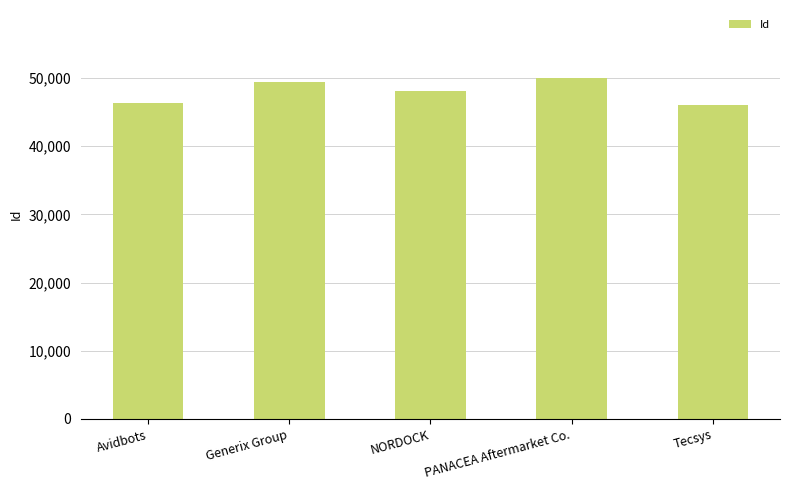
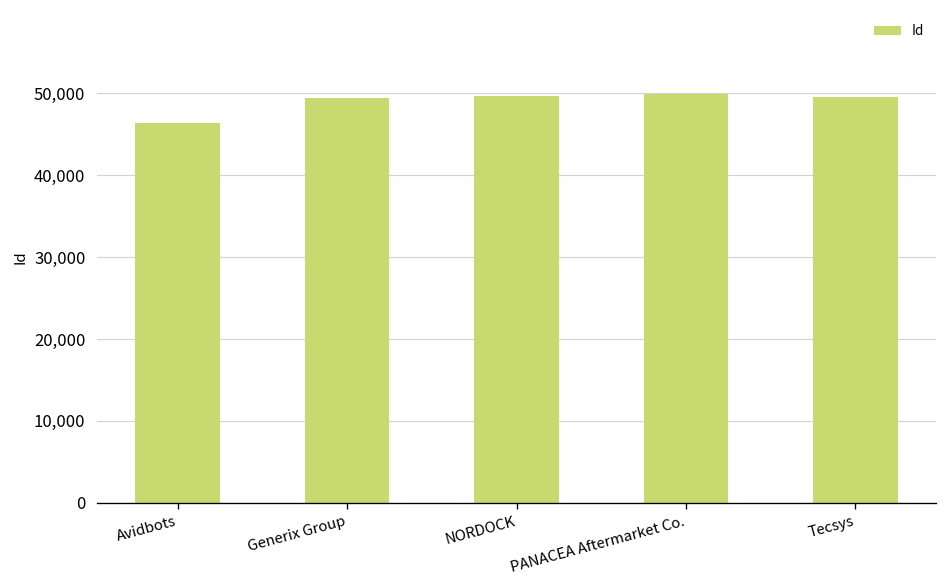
  {
    "Avidbots": "46,000",
    "Generix Group": "49,000",
-   "NORDOCK": "48,000",
+   "NORDOCK": "50,000",
    "PANACEA Aftermarket Co.": "50,000",
-   "Tecsys": "46,000"
+   "Tecsys": "50,000"
  }
